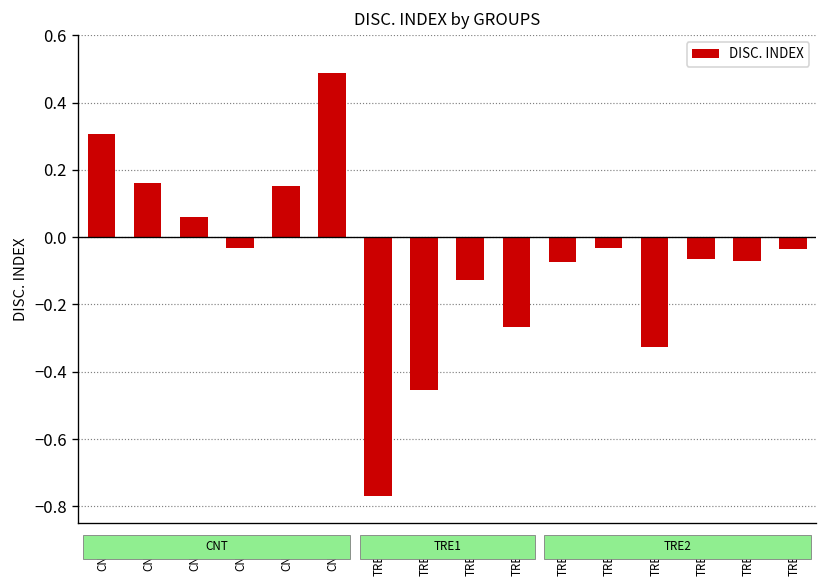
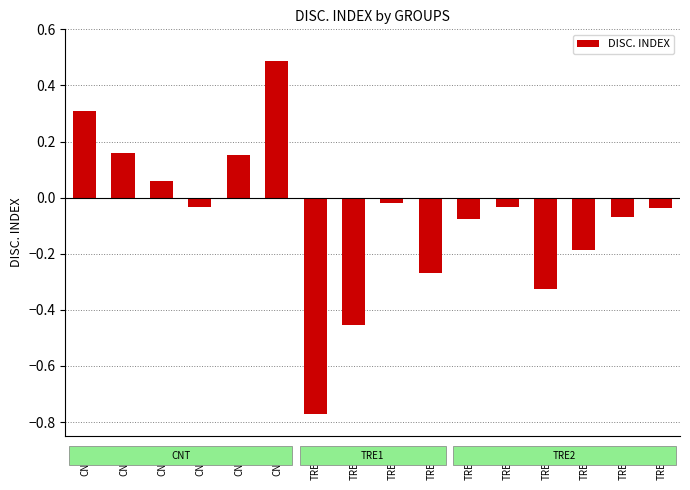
  {
    "CNT_1": 0.31,
    "CNT_2": 0.16,
    "CNT_3": 0.06,
    "CNT_4": -0.03,
    "CNT_5": 0.15,
    "CNT_6": 0.49,
    "TRE1_1": -0.77,
    "TRE1_2": -0.45,
-   "TRE1_3": -0.13,
+   "TRE1_3": -0.02,
    "TRE1_4": -0.27,
    "TRE2_1": -0.07,
    "TRE2_2": -0.03,
    "TRE2_3": -0.33,
-   "TRE2_4": -0.06,
+   "TRE2_4": -0.19,
    "TRE2_5": -0.07,
    "TRE2_6": -0.04
  }
